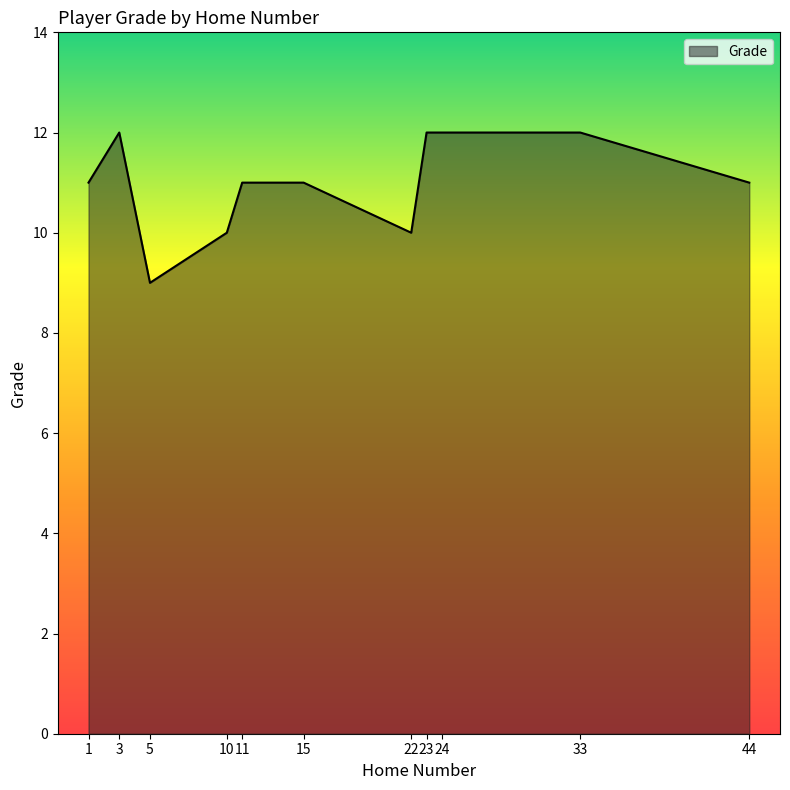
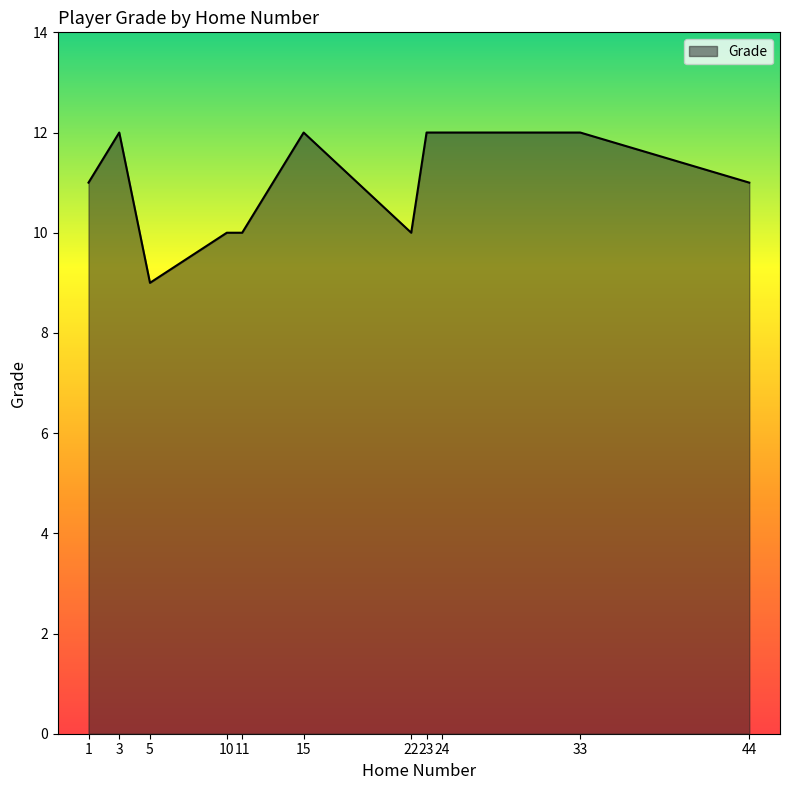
  {
    "1": 11,
    "3": 12,
    "5": 9,
    "10": 10,
-   "11": 11,
-   "15": 11,
+   "11": 10,
+   "15": 12,
    "22": 10,
    "23": 12,
    "24": 12,
    "33": 12,
    "44": 11
  }
